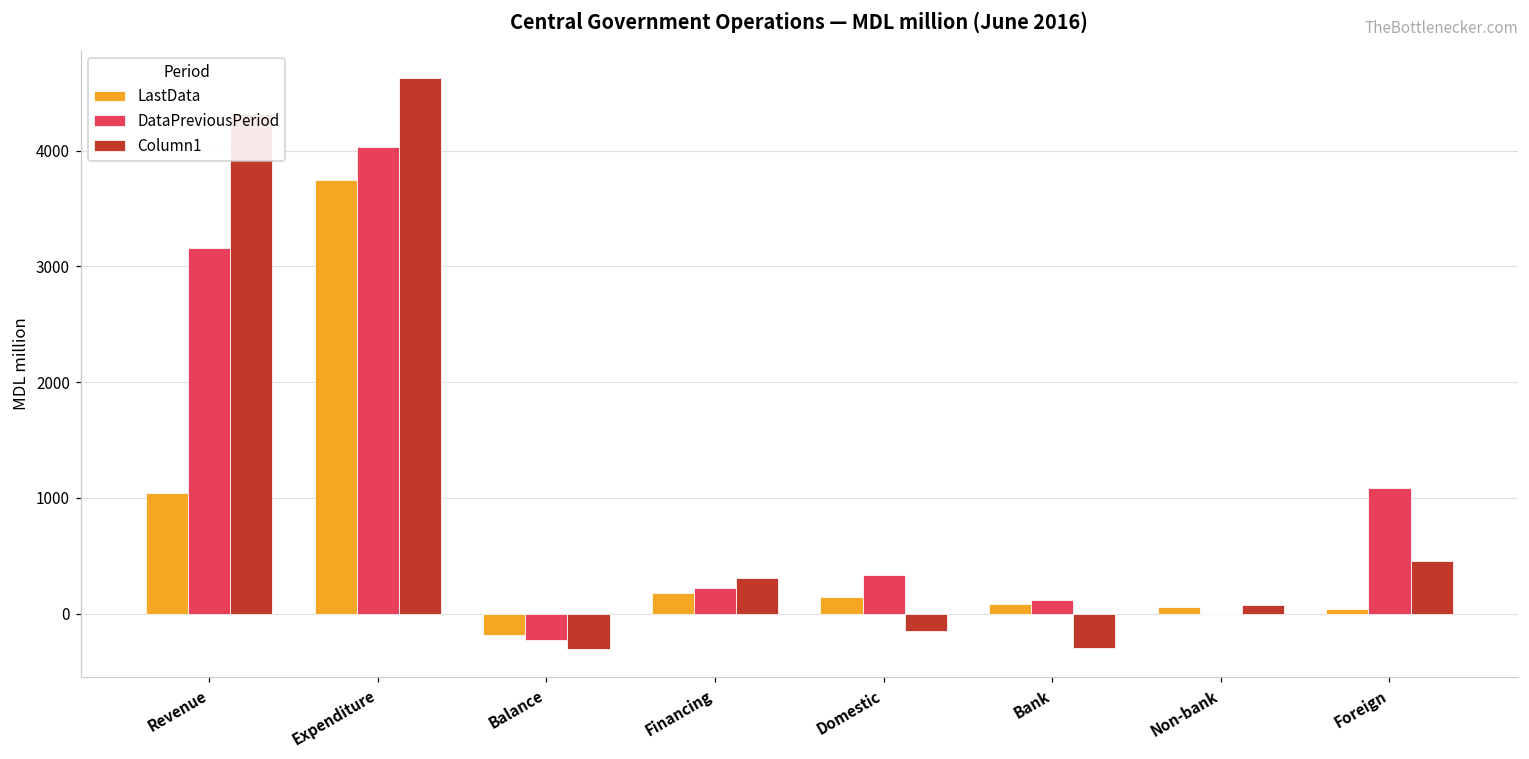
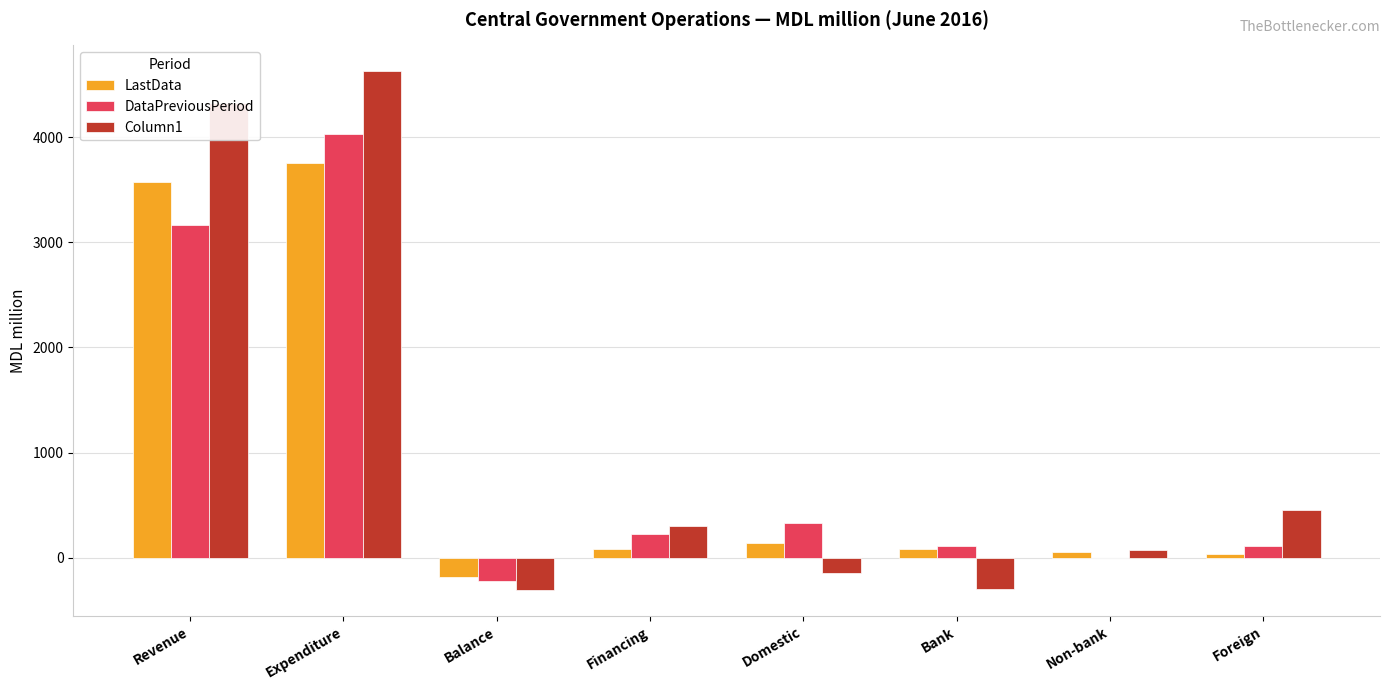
  {
    "LastData": {
-     "Revenue": 1050,
+     "Revenue": 3570,
      "Expenditure": 3750,
      "Balance": -180,
-     "Financing": 180,
+     "Financing": 90,
      "Domestic": 140,
      "Bank": 80,
      "Non-bank": 60,
      "Foreign": 40
    },
    "DataPreviousPeriod": {
      "Revenue": 3160,
      "Expenditure": 4030,
      "Balance": -220,
      "Financing": 220,
      "Domestic": 340,
      "Bank": 120,
-     "Foreign": 1090
+     "Foreign": 110
    },
    "Column1": {
      "Expenditure": 4620,
      "Balance": -310,
      "Financing": 310,
      "Domestic": -150,
      "Bank": -300,
      "Non-bank": 70,
      "Foreign": 450
    }
  }
